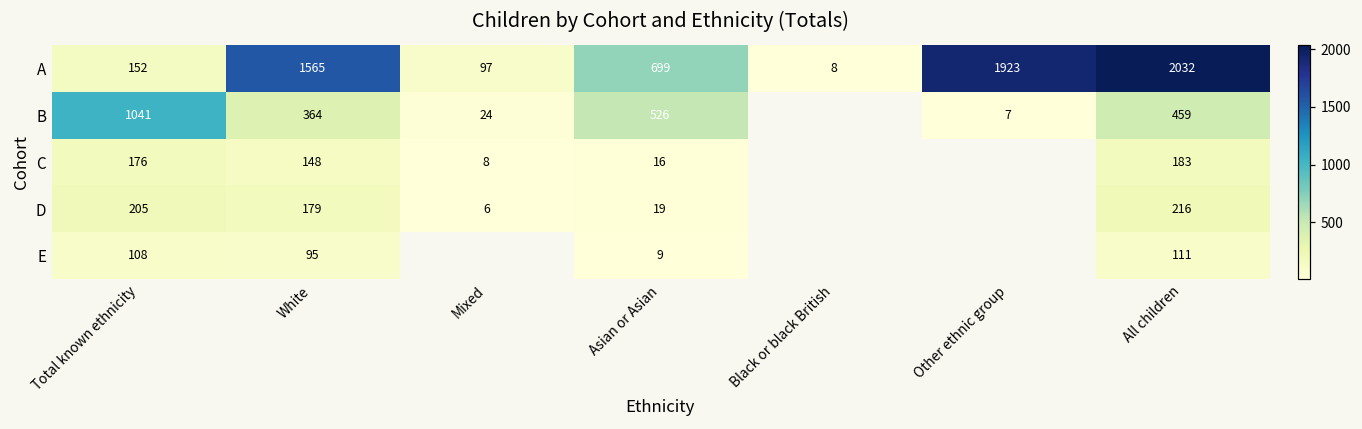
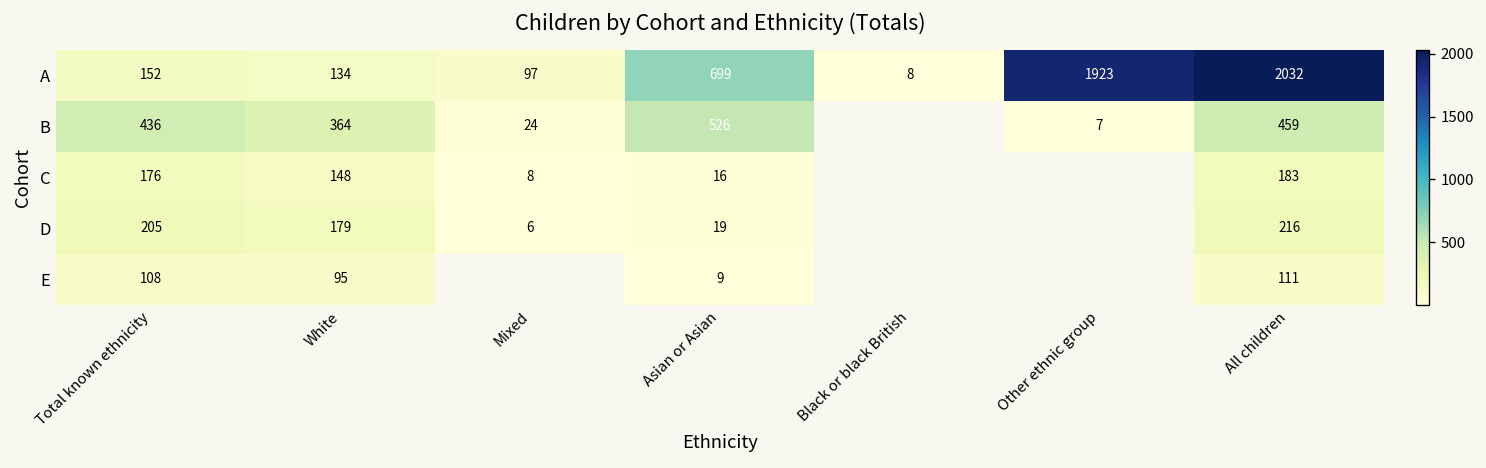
  {
    "A": {
      "Total known ethnicity": 152,
-     "White": 1565,
+     "White": 134,
      "Mixed": 97,
      "Asian or Asian": 699,
      "Black or black British": 8,
      "Other ethnic group": 1923,
      "All children": 2032
    },
    "B": {
-     "Total known ethnicity": 1041,
+     "Total known ethnicity": 436,
      "White": 364,
      "Mixed": 24,
      "Asian or Asian": 526,
      "Other ethnic group": 7,
      "All children": 459
    },
    "C": {
      "Total known ethnicity": 176,
      "White": 148,
      "Mixed": 8,
      "Asian or Asian": 16,
      "All children": 183
    },
    "D": {
      "Total known ethnicity": 205,
      "White": 179,
      "Mixed": 6,
      "Asian or Asian": 19,
      "All children": 216
    },
    "E": {
      "Total known ethnicity": 108,
      "White": 95,
      "Asian or Asian": 9,
      "All children": 111
    }
  }
